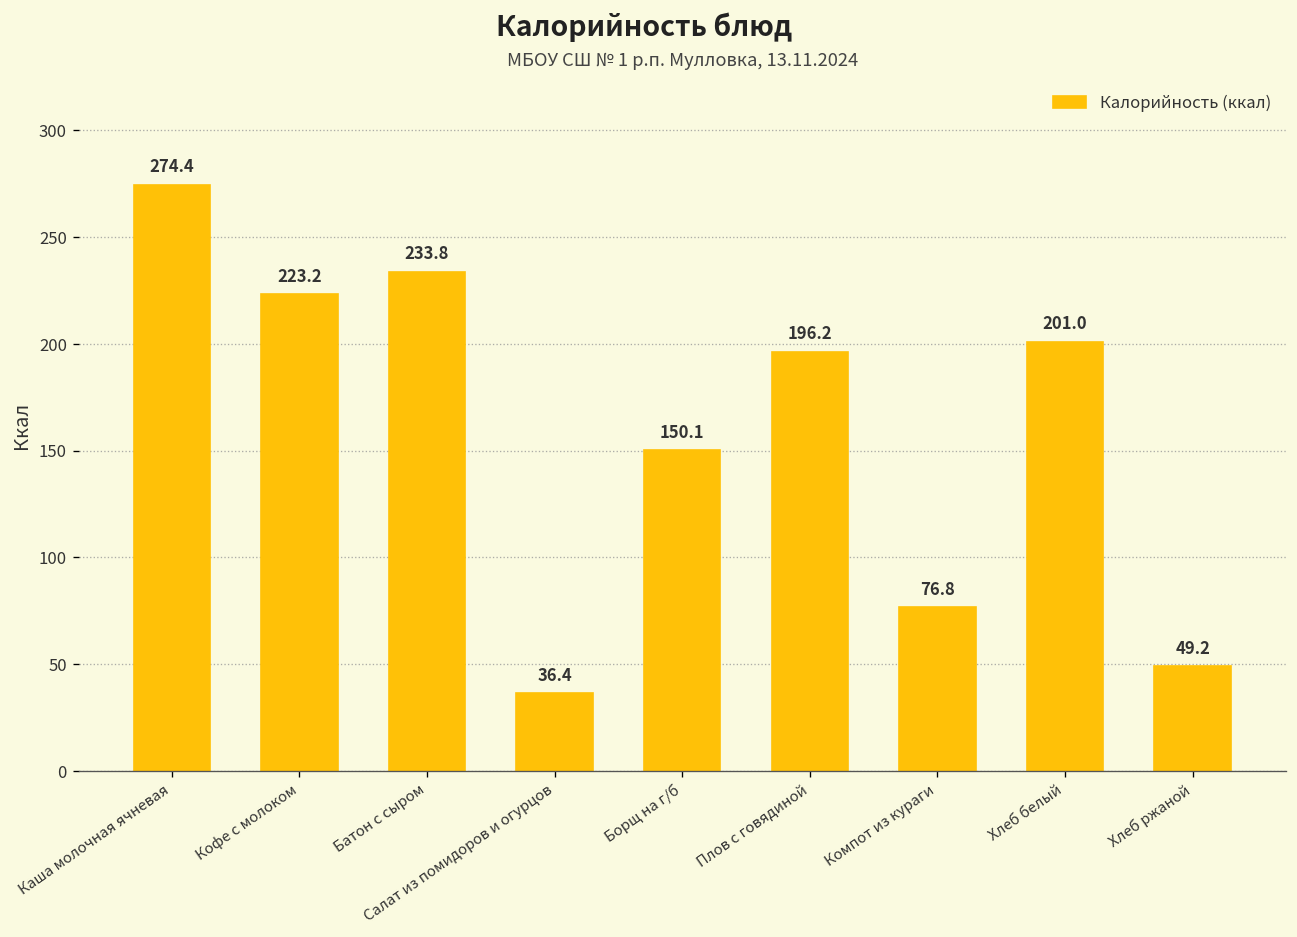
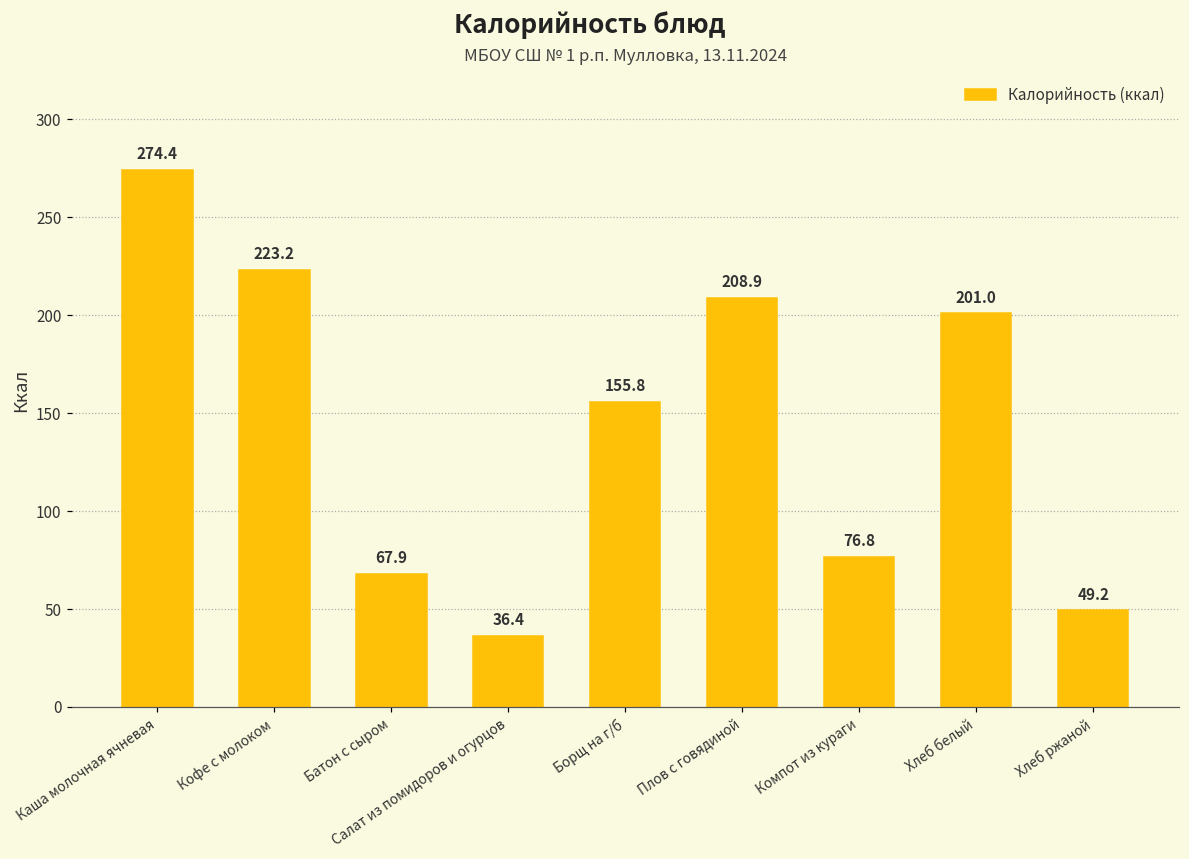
  {
    "Каша молочная ячневая": 274.4,
    "Кофе с молоком": 223.2,
-   "Батон с сыром": 233.8,
+   "Батон с сыром": 67.9,
    "Салат из помидоров и огурцов": 36.4,
-   "Борщ на г/б": 150.1,
-   "Плов с говядиной": 196.2,
+   "Борщ на г/б": 155.8,
+   "Плов с говядиной": 208.9,
    "Компот из кураги": 76.8,
    "Хлеб белый": 201.0,
    "Хлеб ржаной": 49.2
  }
